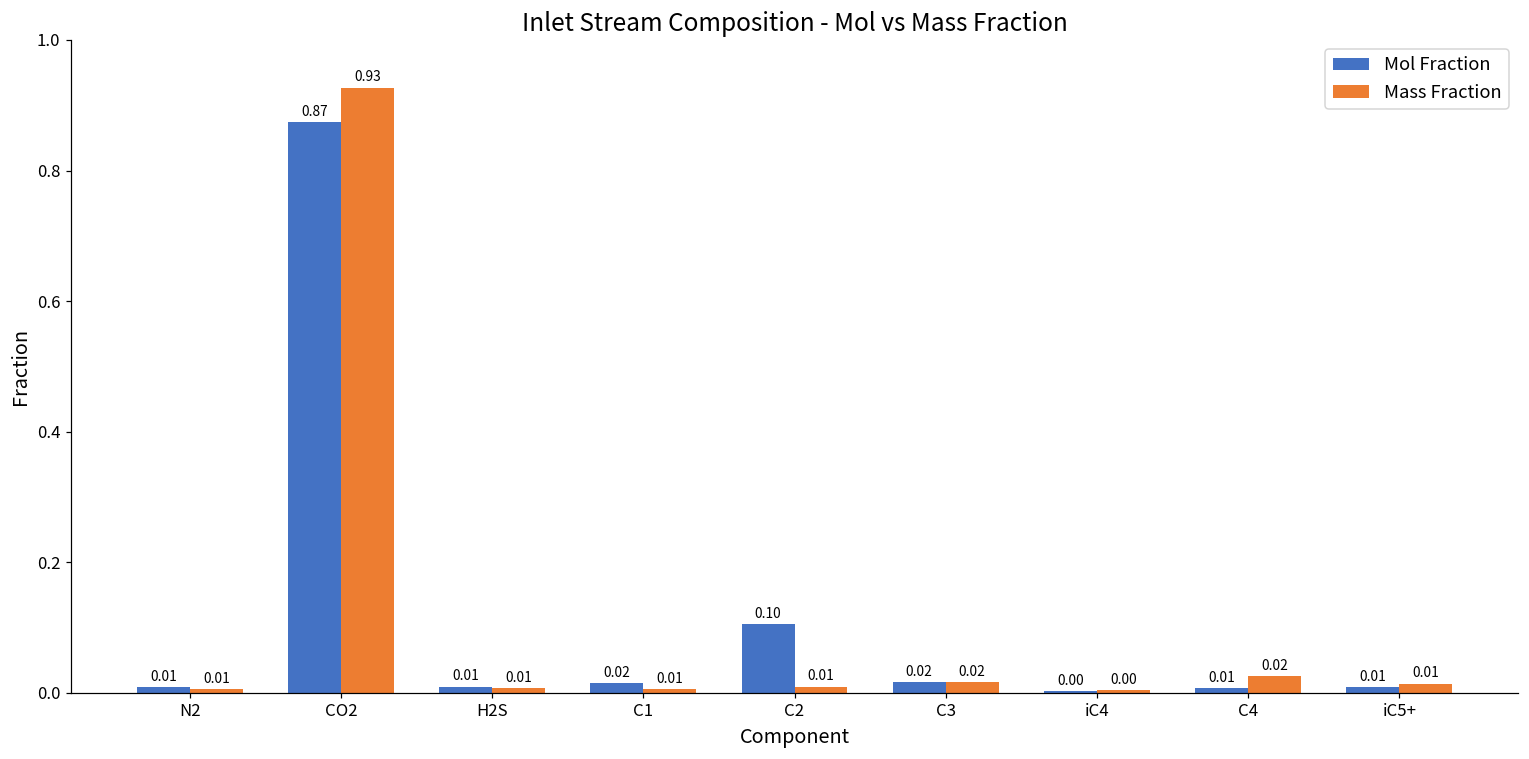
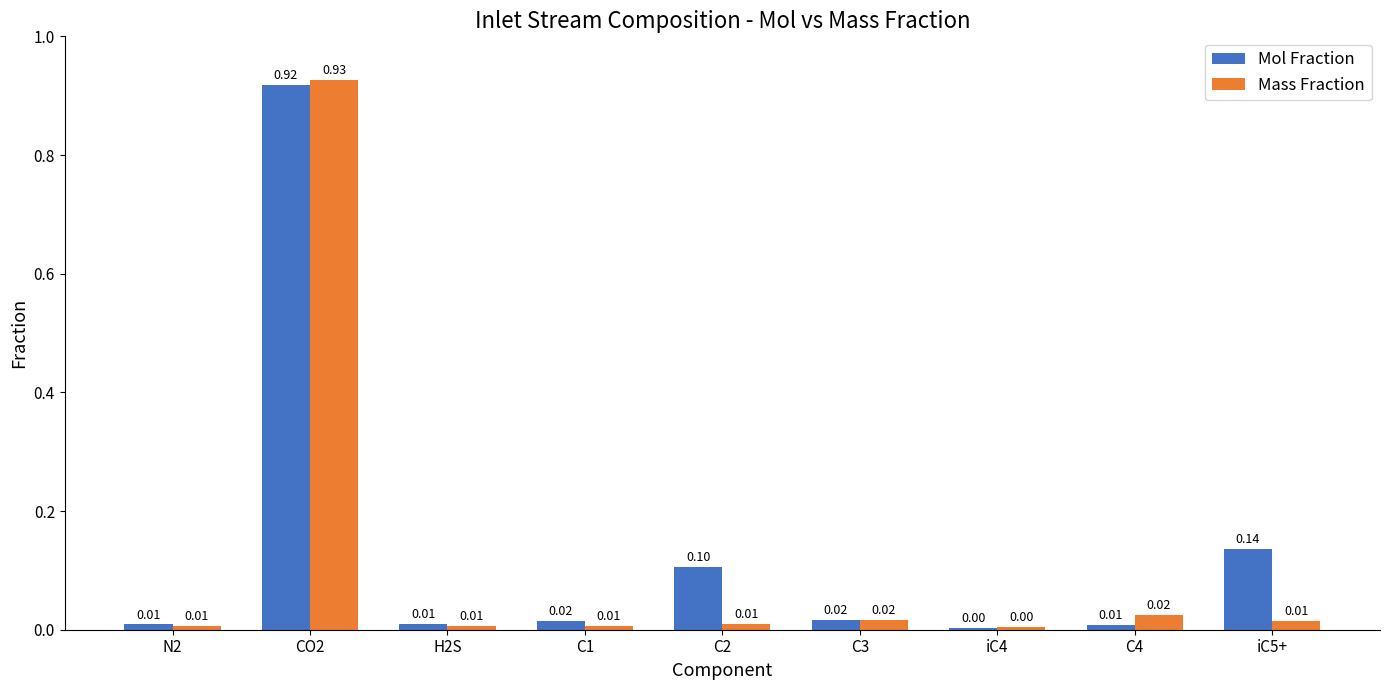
  {
    "Mol Fraction": {
      "N2": 0.01,
-     "CO2": 0.87,
+     "CO2": 0.92,
      "H2S": 0.01,
      "C1": 0.02,
      "C2": 0.10,
      "C3": 0.02,
      "iC4": 0.00,
      "C4": 0.01,
-     "iC5+": 0.01
+     "iC5+": 0.14
    },
    "Mass Fraction": {
      "N2": 0.01,
      "CO2": 0.93,
      "H2S": 0.01,
      "C1": 0.01,
      "C2": 0.01,
      "C3": 0.02,
      "iC4": 0.00,
      "C4": 0.02,
      "iC5+": 0.01
    }
  }
